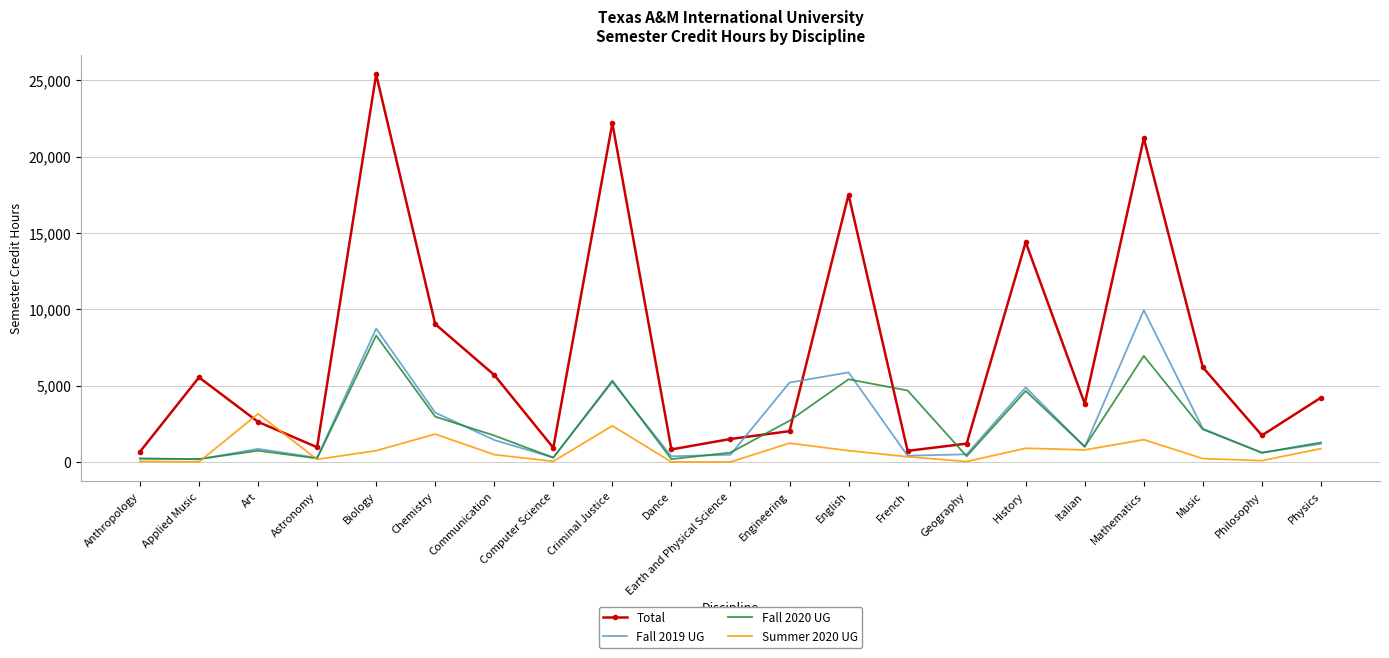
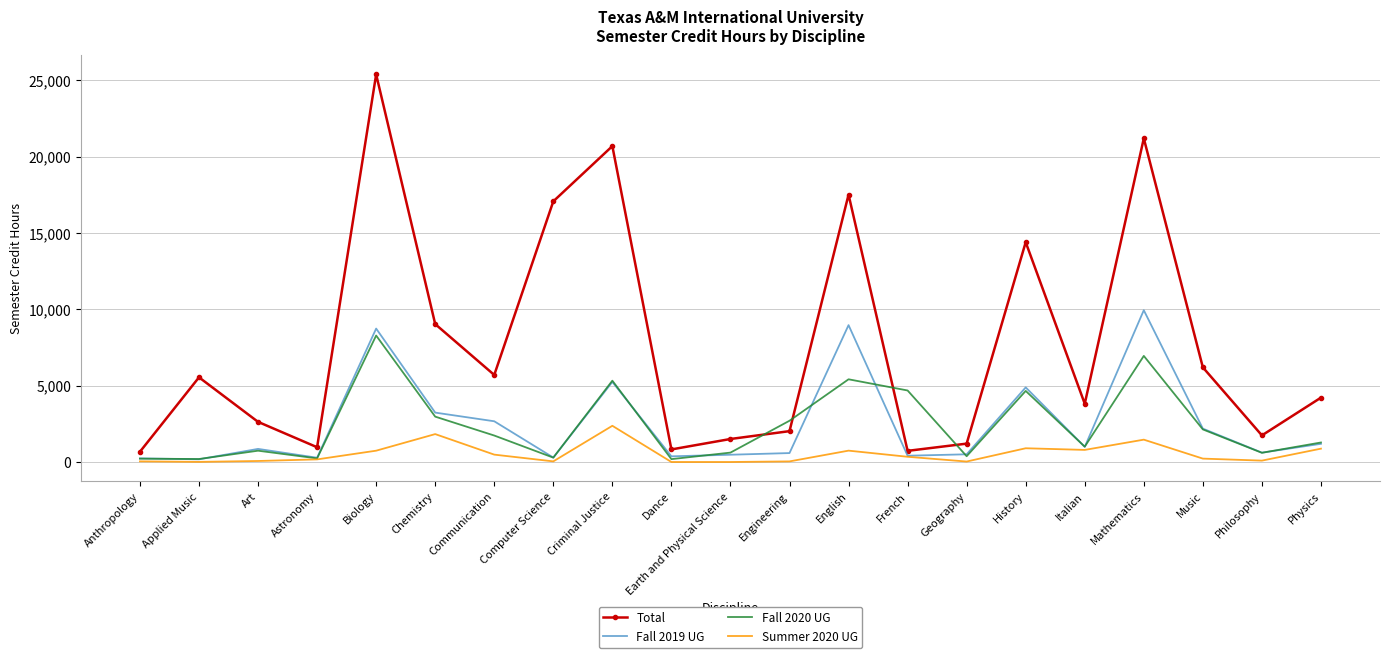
  {
    "Total": {
      "Anthropology": "700",
      "Applied Music": "5,500",
      "Art": "2,600",
      "Astronomy": "1,000",
      "Biology": "25,400",
      "Chemistry": "9,000",
      "Communication": "5,700",
-     "Computer Science": "900",
-     "Criminal Justice": "22,200",
+     "Computer Science": "17,100",
+     "Criminal Justice": "20,700",
      "Dance": "800",
      "Earth and Physical Science": "1,500",
      "Engineering": "2,000",
      "English": "17,500",
      "French": "700",
      "Geography": "1,200",
      "History": "14,400",
      "Italian": "3,800",
      "Mathematics": "21,200",
      "Music": "6,200",
      "Philosophy": "1,700",
      "Physics": "4,200"
    },
    "Fall 2019 UG": {
      "Biology": "8,700",
      "Chemistry": "3,200",
-     "Communication": "1,400",
+     "Communication": "2,700",
      "Dance": "400",
-     "Engineering": "5,200",
-     "English": "5,900",
+     "Engineering": "600",
+     "English": "9,000",
      "History": "4,900",
      "Mathematics": "9,900"
    },
    "Fall 2020 UG": {
      "Biology": "8,300",
      "Chemistry": "3,000",
      "Communication": "1,700",
      "Dance": "200",
      "Engineering": "2,700",
      "English": "5,400",
      "French": "4,700",
      "History": "4,700",
      "Mathematics": "7,000"
    },
    "Summer 2020 UG": {
      "Anthropology": "0",
-     "Art": "3,200",
+     "Art": "100",
      "Biology": "700",
      "Chemistry": "1,800",
      "Communication": "500",
      "Computer Science": "0",
      "Criminal Justice": "2,400",
      "Dance": "0",
      "Earth and Physical Science": "0",
-     "Engineering": "1,200",
+     "Engineering": "0",
      "English": "700",
      "Geography": "0",
      "History": "900",
      "Italian": "800",
      "Mathematics": "1,500",
      "Music": "200",
      "Philosophy": "100",
      "Physics": "900"
    }
  }
